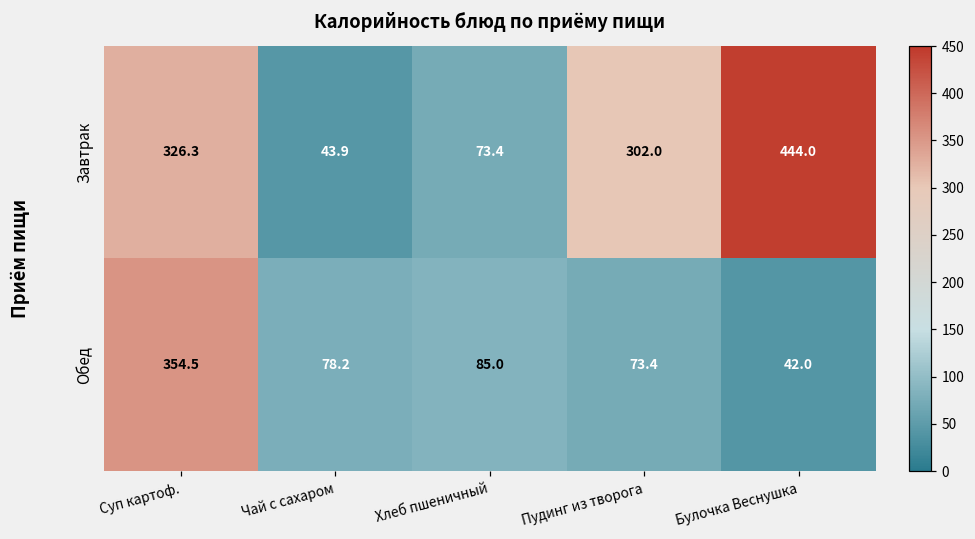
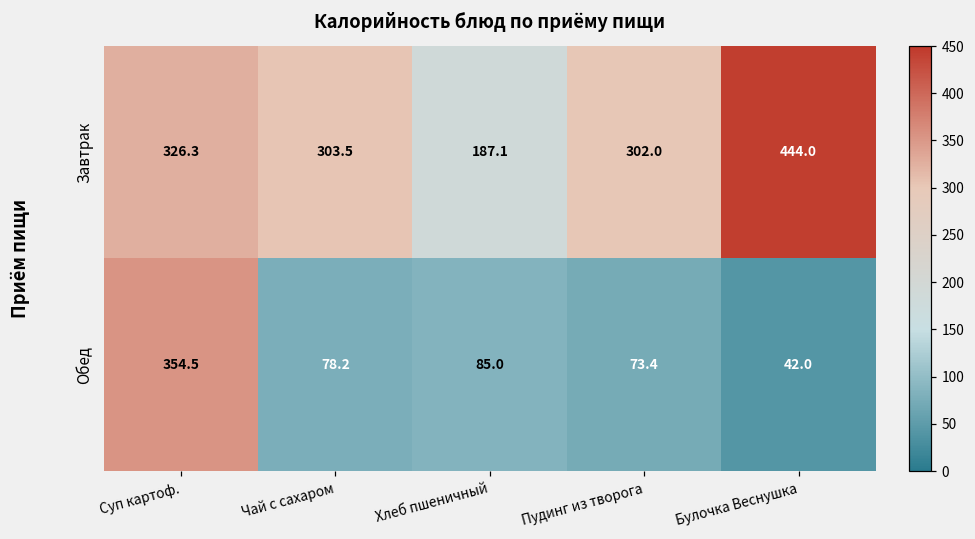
  {
    "Завтрак": {
      "Суп картоф.": 326.3,
-     "Чай с сахаром": 43.9,
-     "Хлеб пшеничный": 73.4,
+     "Чай с сахаром": 303.5,
+     "Хлеб пшеничный": 187.1,
      "Пудинг из творога": 302.0,
      "Булочка Веснушка": 444.0
    },
    "Обед": {
      "Суп картоф.": 354.5,
      "Чай с сахаром": 78.2,
      "Хлеб пшеничный": 85.0,
      "Пудинг из творога": 73.4,
      "Булочка Веснушка": 42.0
    }
  }
